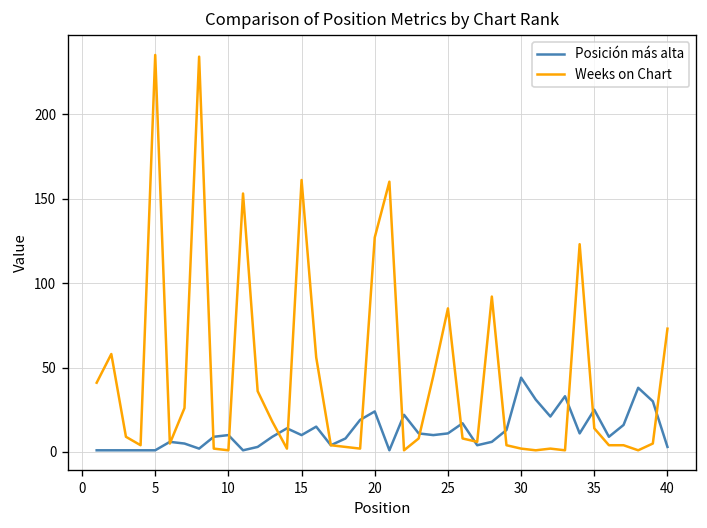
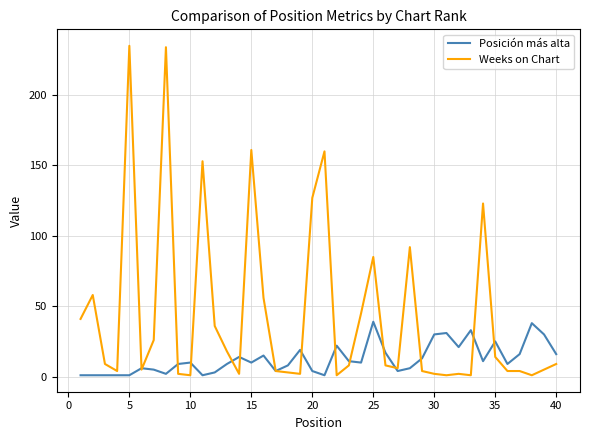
  {
    "Posición más alta": {
      "5": 1,
      "10": 10,
      "15": 10,
-     "20": 24,
-     "25": 11,
-     "30": 44,
+     "20": 4,
+     "25": 39,
+     "30": 30,
      "35": 25,
-     "40": 3
+     "40": 16
    },
    "Weeks on Chart": {
      "5": 235,
      "10": 1,
      "15": 161,
      "20": 127,
      "25": 85,
      "30": 2,
      "35": 14,
-     "40": 73
+     "40": 9
    }
  }
